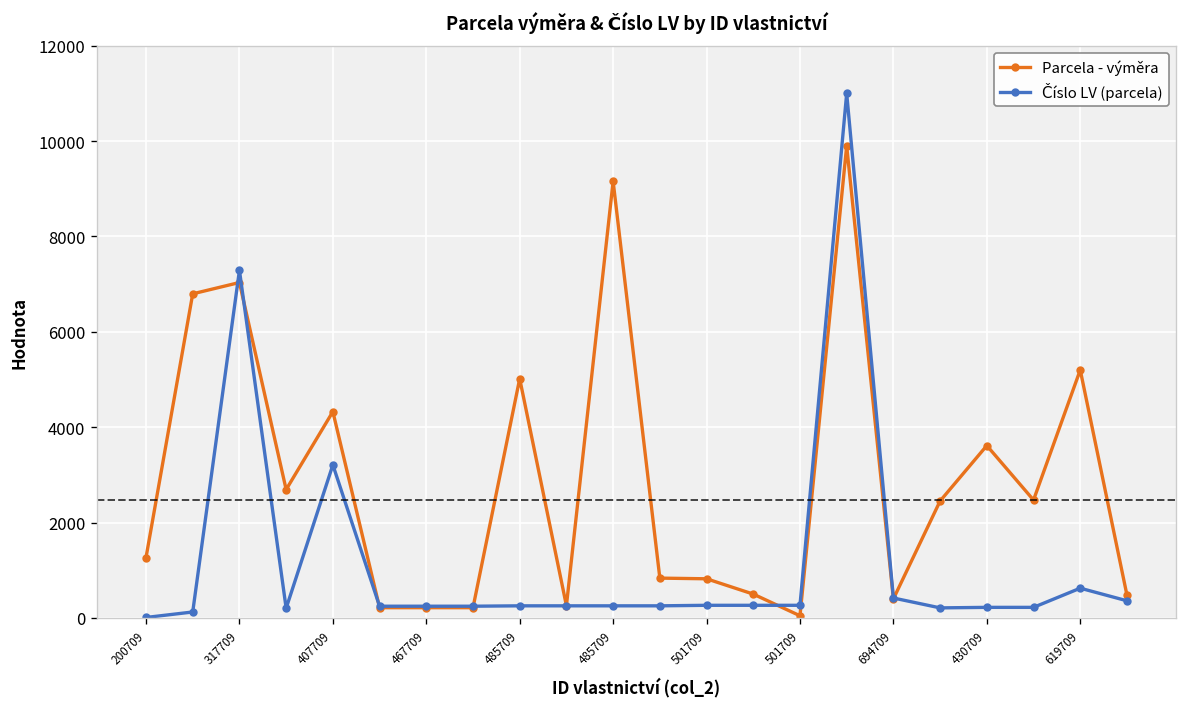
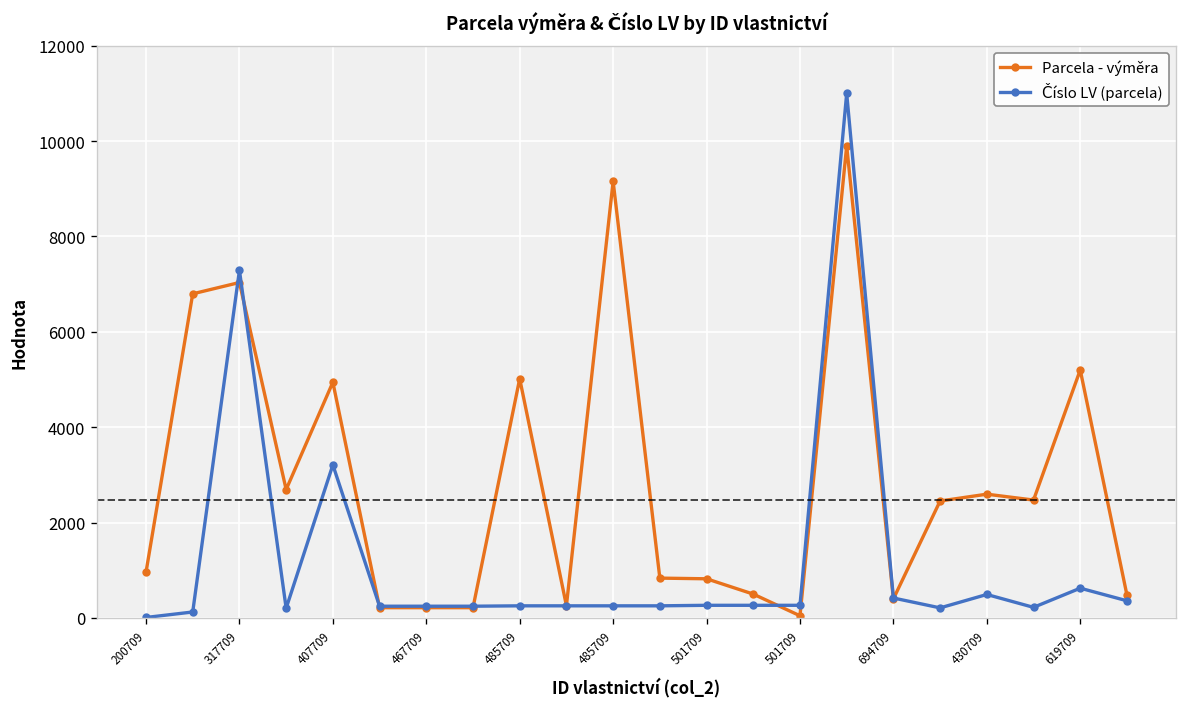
  {
    "Parcela - výměra": {
-     "200709": 1300,
+     "200709": 1000,
      "317709": 7000,
-     "407709": 4300,
-     "430709": 3600,
+     "407709": 4900,
+     "430709": 2600,
      "619709": 5200
    },
    "Číslo LV (parcela)": {
      "200709": 0,
      "317709": 7300,
      "407709": 3200,
-     "430709": 200,
+     "430709": 500,
      "619709": 600
    }
  }
